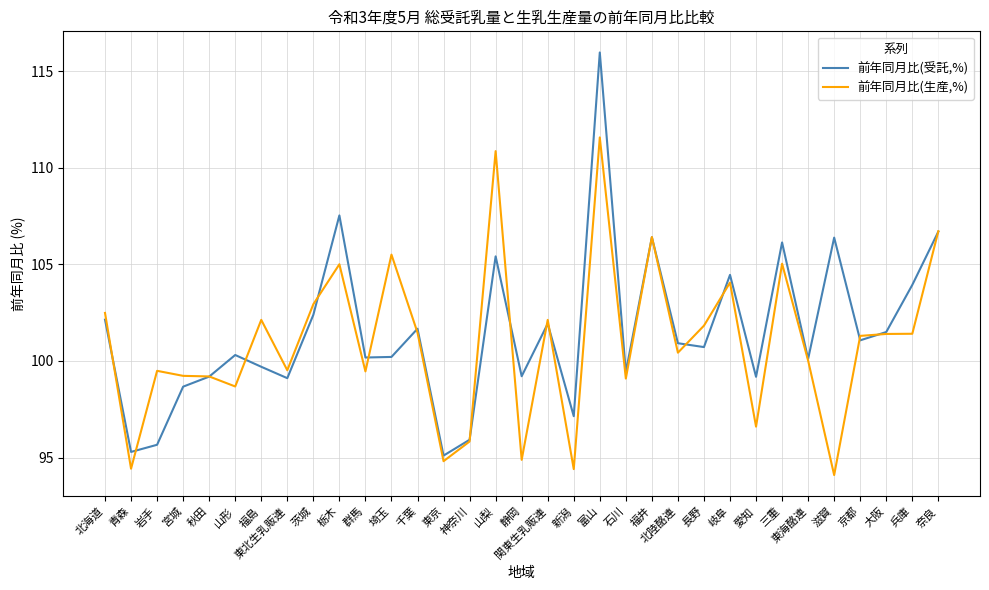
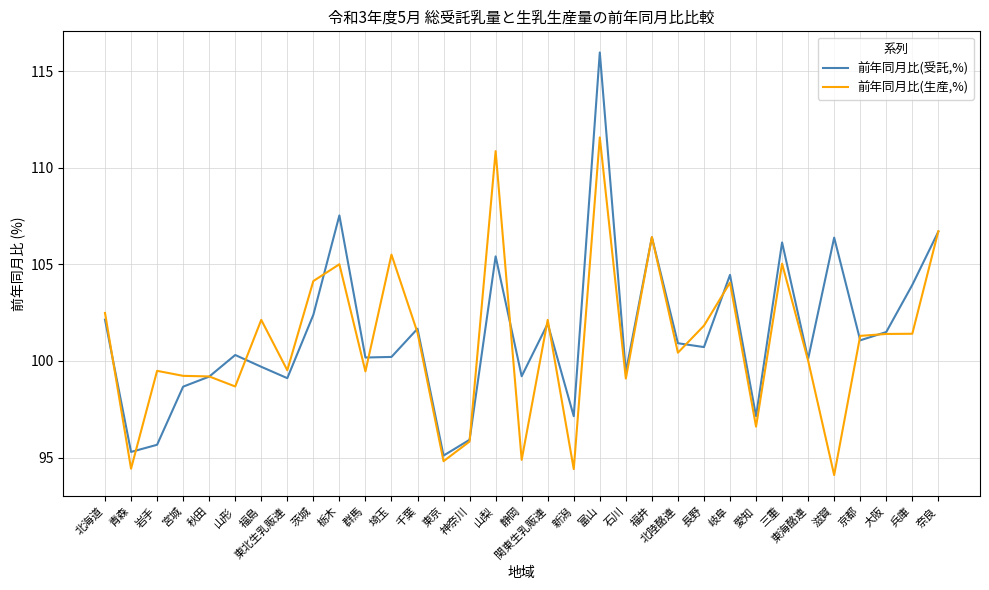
  {
    "前年同月比(受託,%)": {
      "北海道": 102.1,
      "青森": 95.3,
      "岩手": 95.7,
      "宮城": 98.7,
      "山形": 100.3,
      "福島": 99.7,
      "東北生乳販連": 99.1,
      "茨城": 102.4,
      "栃木": 107.5,
      "群馬": 100.2,
      "埼玉": 100.2,
      "千葉": 101.7,
      "東京": 95.1,
      "山梨": 105.4,
      "静岡": 99.2,
      "関東生乳販連": 101.9,
      "新潟": 97.1,
      "富山": 116.0,
      "石川": 99.4,
      "北陸酪連": 100.9,
      "長野": 100.7,
      "岐阜": 104.5,
-     "愛知": 99.2,
+     "愛知": 97.1,
      "三重": 106.1,
      "滋賀": 106.4,
      "京都": 101.1,
      "兵庫": 103.9
    },
    "前年同月比(生産,%)": {
      "北海道": 102.5,
      "青森": 94.4,
      "岩手": 99.5,
      "宮城": 99.2,
      "山形": 98.7,
      "福島": 102.1,
      "東北生乳販連": 99.5,
-     "茨城": 102.9,
+     "茨城": 104.1,
      "栃木": 105.0,
      "群馬": 99.5,
      "埼玉": 105.5,
      "千葉": 101.5,
      "東京": 94.8,
      "山梨": 110.9,
      "静岡": 94.9,
      "関東生乳販連": 102.1,
      "新潟": 94.4,
      "富山": 111.6,
      "石川": 99.1,
      "北陸酪連": 100.4,
      "長野": 101.8,
      "岐阜": 104.1,
      "愛知": 96.6,
      "三重": 105.0,
      "滋賀": 94.1,
      "京都": 101.3,
      "兵庫": 101.4
    }
  }
